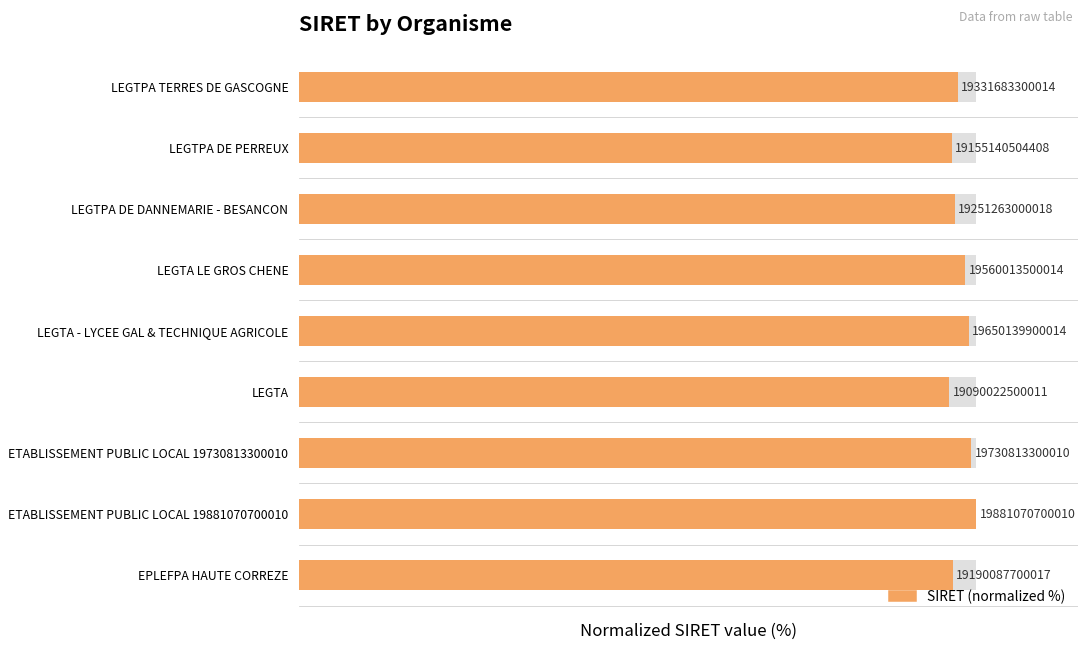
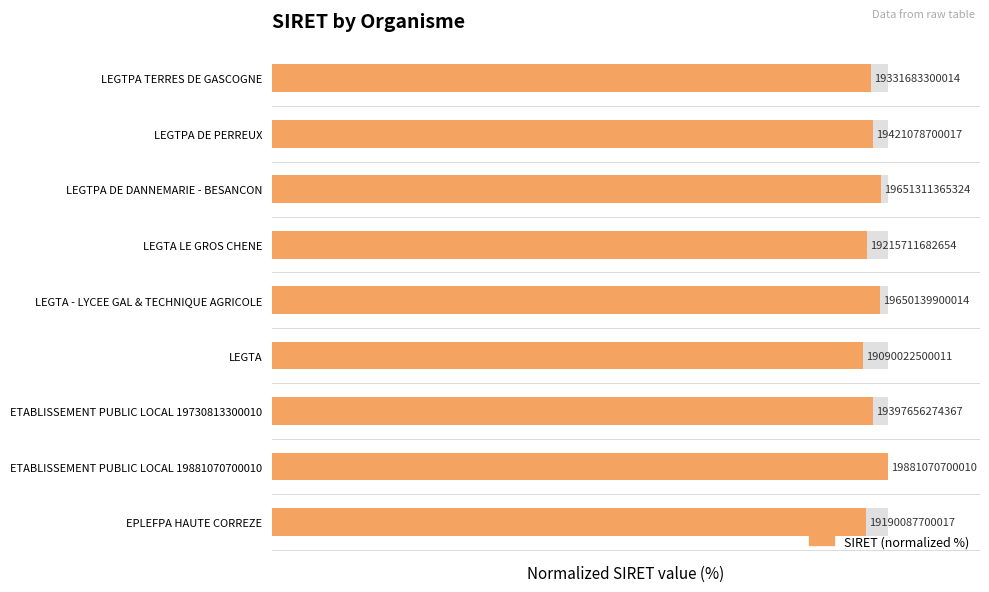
  {
    "SIRET (normalized %)": {
-     "LEGTPA DE PERREUX": 19155140504408,
-     "LEGTPA DE DANNEMARIE - BESANCON": 19251263000018,
-     "LEGTA LE GROS CHENE": 19560013500014,
-     "ETABLISSEMENT PUBLIC LOCAL 19730813300010": 19730813300010
+     "LEGTPA DE PERREUX": 19421078700017,
+     "LEGTPA DE DANNEMARIE - BESANCON": 19651311365324,
+     "LEGTA LE GROS CHENE": 19215711682654,
+     "ETABLISSEMENT PUBLIC LOCAL 19730813300010": 19397656274367
    }
  }
